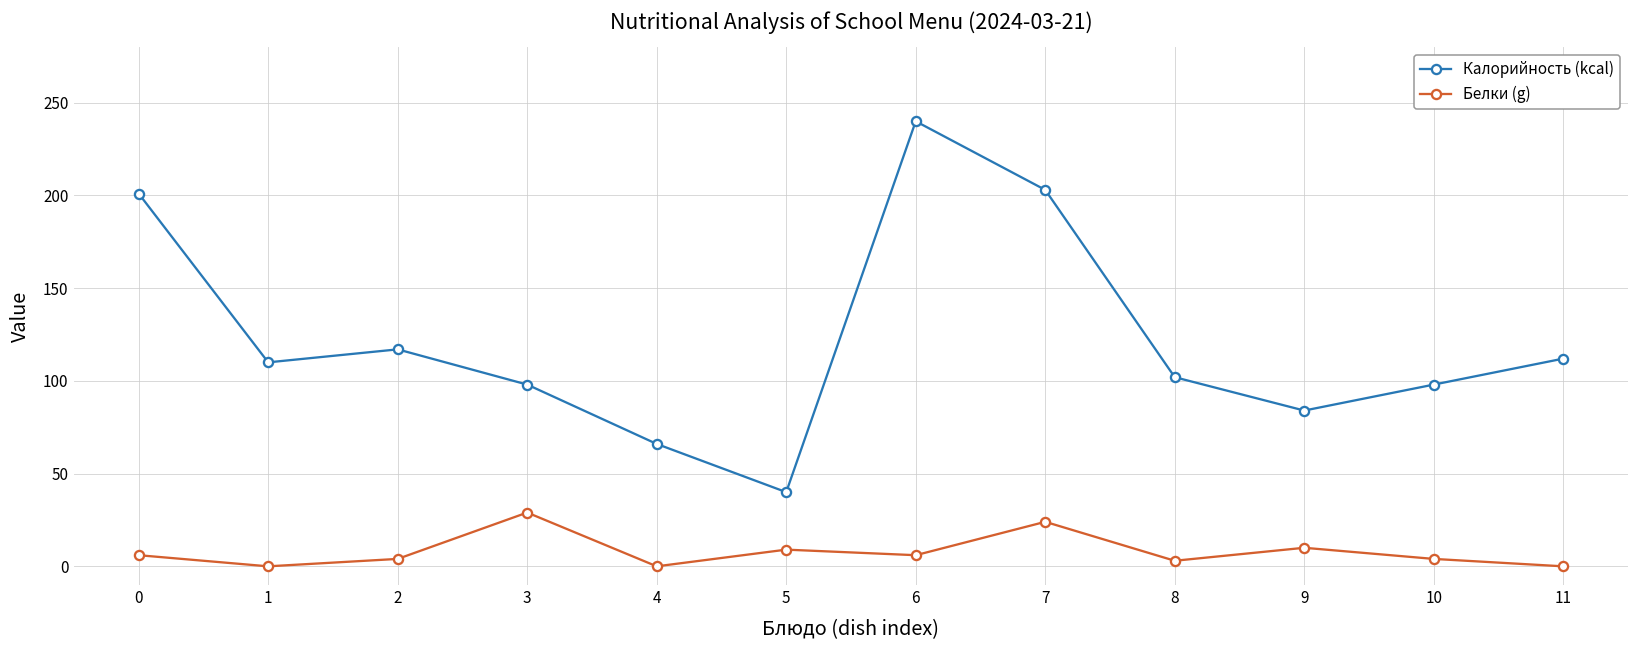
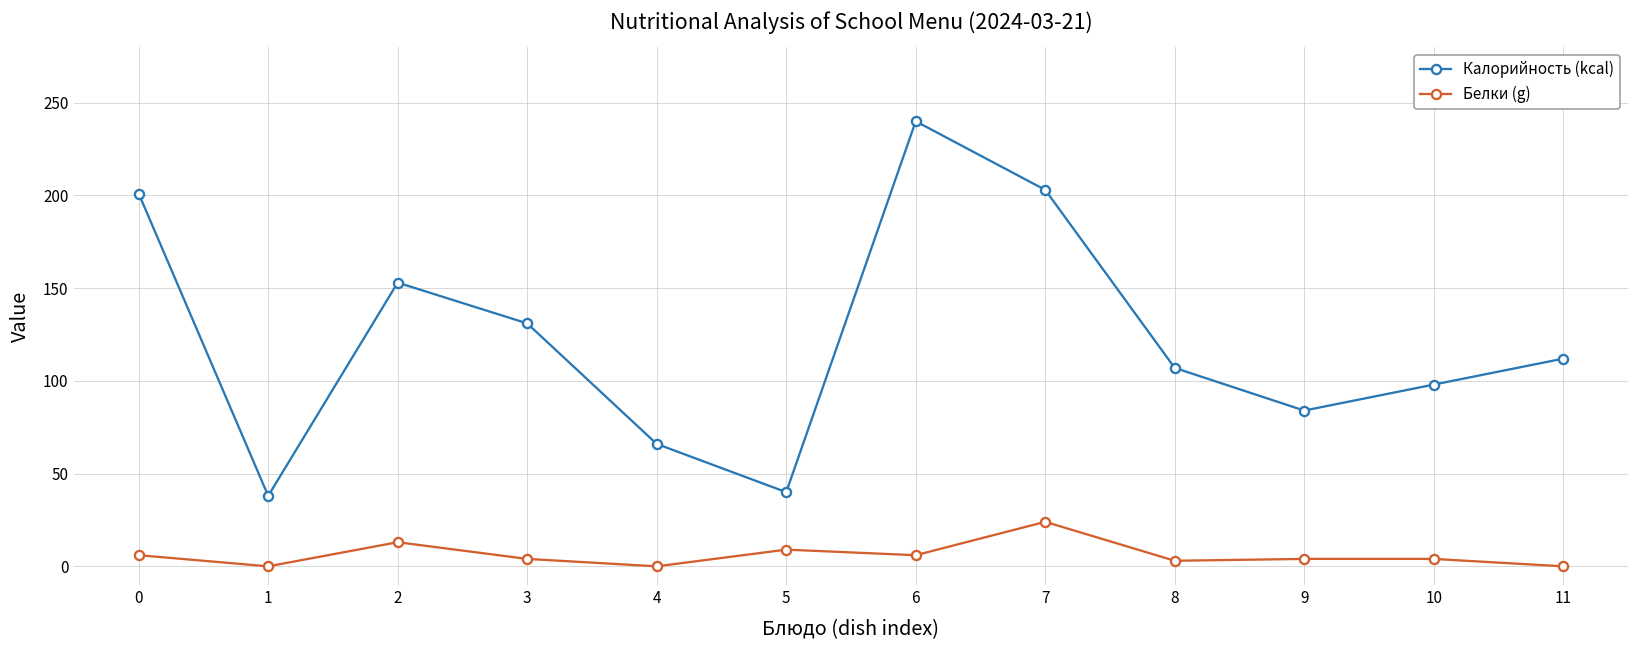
  {
    "Калорийность (kcal)": {
      "0": 201,
-     "1": 110,
-     "2": 117,
-     "3": 98,
+     "1": 38,
+     "2": 153,
+     "3": 131,
      "4": 66,
      "5": 40,
      "6": 240,
      "7": 203,
-     "8": 102,
+     "8": 107,
      "9": 84,
      "10": 98,
      "11": 112
    },
    "Белки (g)": {
      "0": 6,
      "1": 0,
-     "2": 4,
-     "3": 29,
+     "2": 13,
+     "3": 4,
      "4": 0,
      "5": 9,
      "6": 6,
      "7": 24,
      "8": 3,
-     "9": 10,
+     "9": 4,
      "10": 4,
      "11": 0
    }
  }
